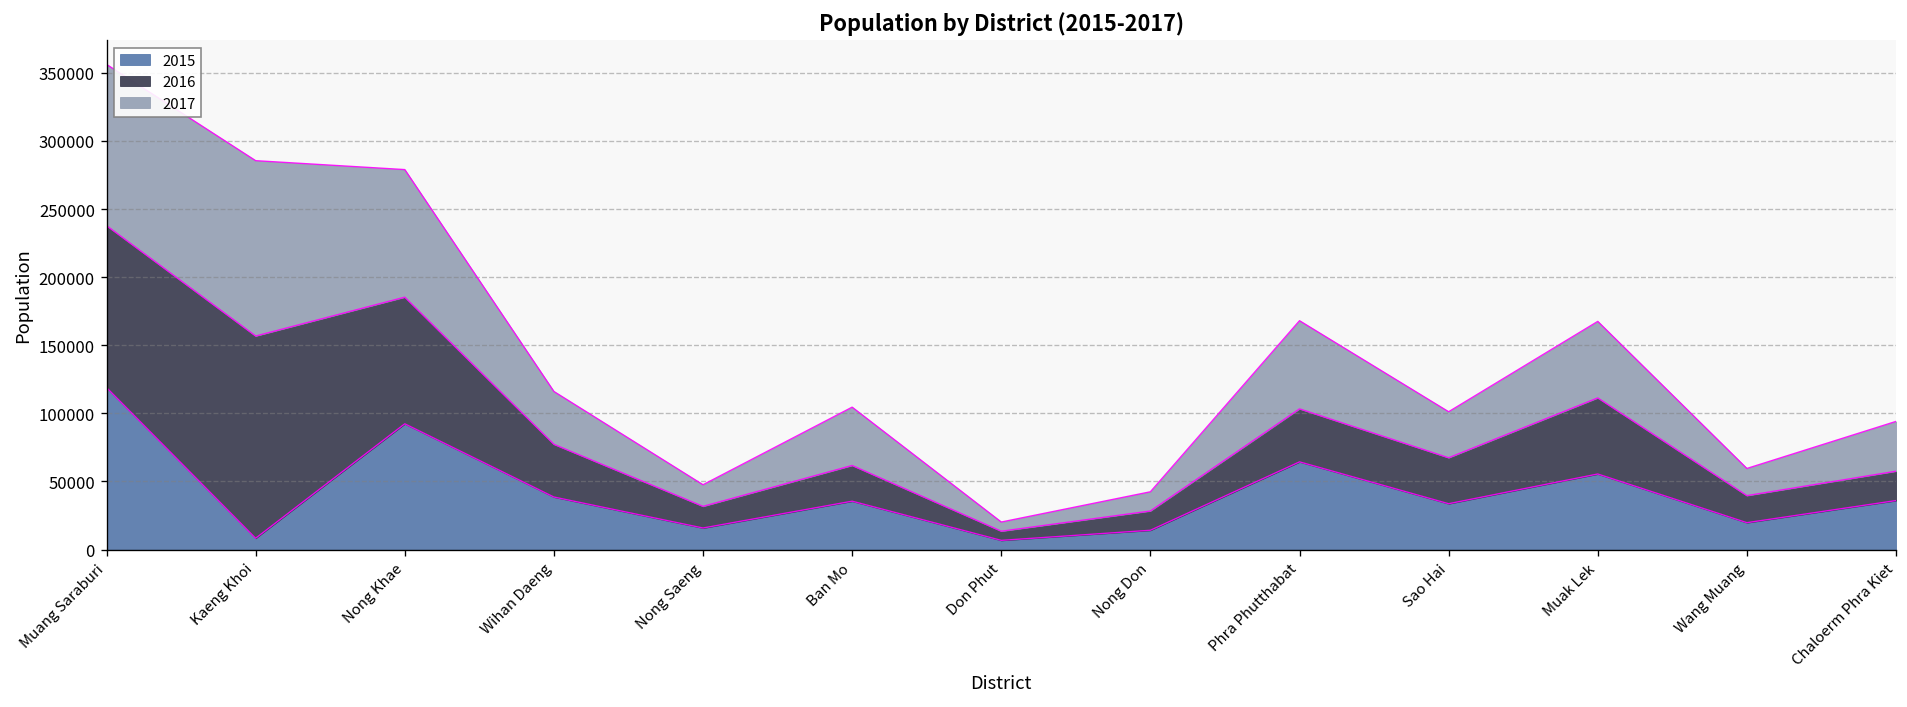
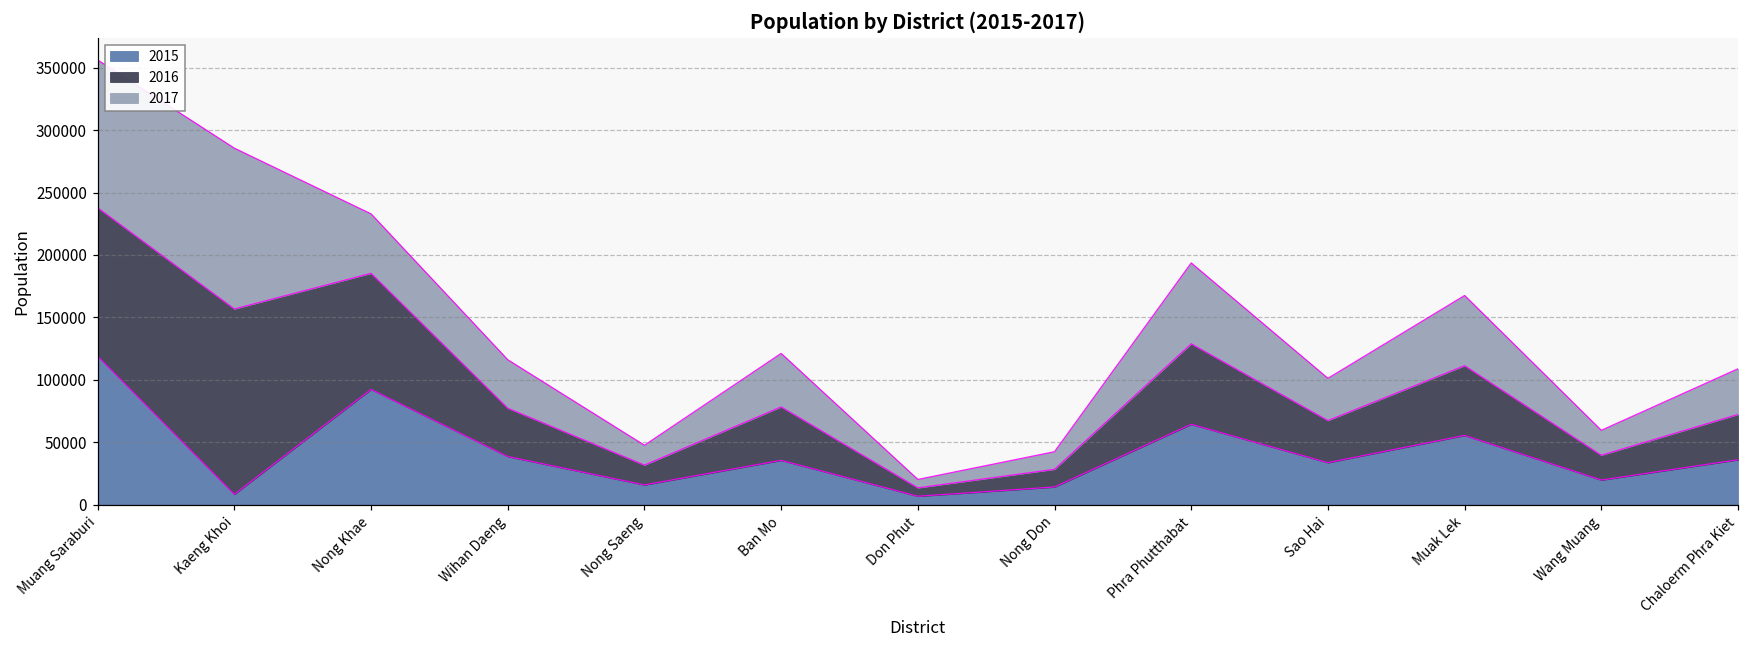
  {
    "2015": {
      "Muang Saraburi": 119000,
      "Kaeng Khoi": 8000,
      "Nong Khae": 92000,
      "Wihan Daeng": 39000,
      "Nong Saeng": 16000,
      "Ban Mo": 36000,
      "Don Phut": 7000,
      "Nong Don": 14000,
      "Phra Phutthabat": 64000,
      "Sao Hai": 34000,
      "Muak Lek": 55000,
      "Wang Muang": 20000,
      "Chaloerm Phra Kiet": 36000
    },
    "2016": {
      "Muang Saraburi": 119000,
      "Kaeng Khoi": 148000,
      "Nong Khae": 93000,
      "Wihan Daeng": 39000,
      "Nong Saeng": 16000,
-     "Ban Mo": 26000,
+     "Ban Mo": 43000,
      "Don Phut": 7000,
      "Nong Don": 14000,
-     "Phra Phutthabat": 39000,
+     "Phra Phutthabat": 64000,
      "Sao Hai": 34000,
      "Muak Lek": 56000,
      "Wang Muang": 20000,
-     "Chaloerm Phra Kiet": 22000
+     "Chaloerm Phra Kiet": 36000
    },
    "2017": {
      "Muang Saraburi": 118000,
      "Kaeng Khoi": 129000,
-     "Nong Khae": 94000,
+     "Nong Khae": 48000,
      "Wihan Daeng": 39000,
      "Nong Saeng": 16000,
      "Ban Mo": 43000,
      "Don Phut": 7000,
      "Nong Don": 14000,
      "Phra Phutthabat": 65000,
      "Sao Hai": 34000,
      "Muak Lek": 56000,
      "Wang Muang": 20000,
      "Chaloerm Phra Kiet": 37000
    }
  }
